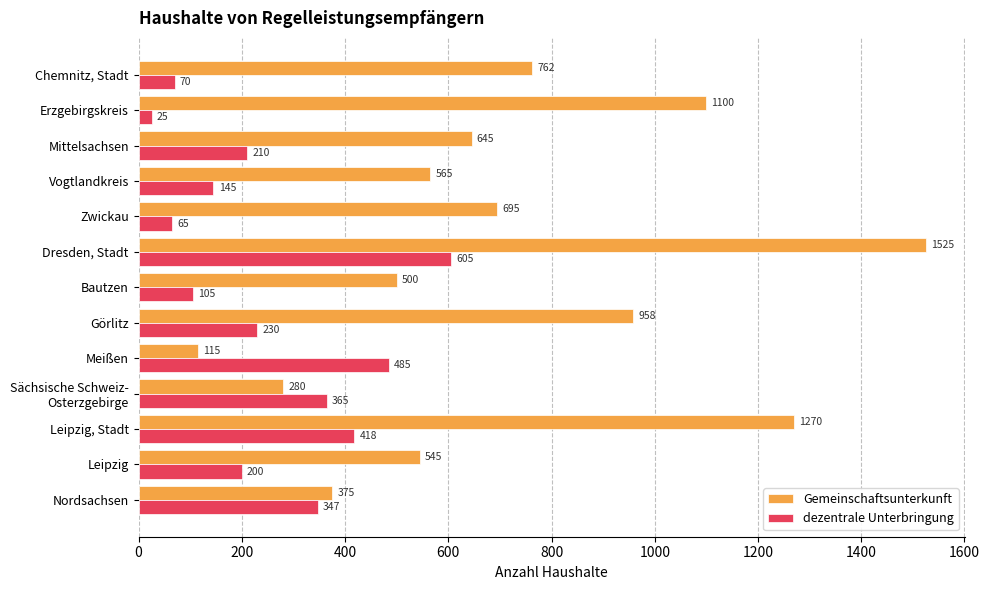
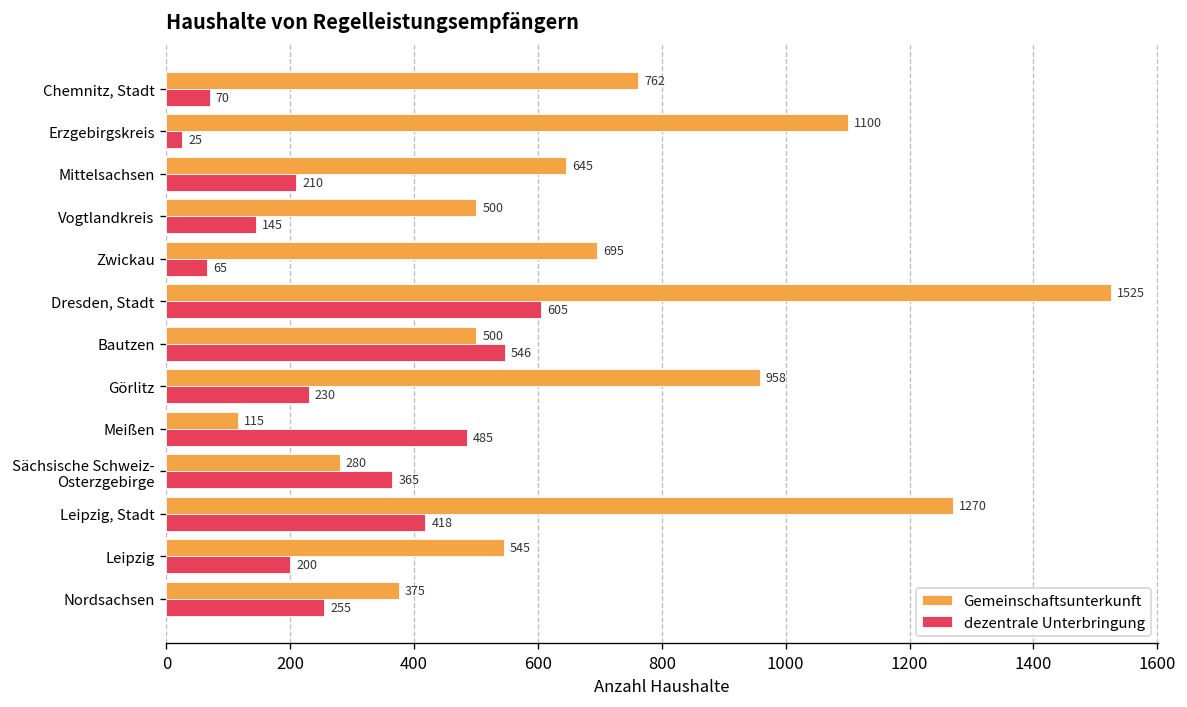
  {
    "Gemeinschaftsunterkunft": {
      "Chemnitz, Stadt": 762,
      "Erzgebirgskreis": 1100,
      "Mittelsachsen": 645,
-     "Vogtlandkreis": 565,
+     "Vogtlandkreis": 500,
      "Zwickau": 695,
      "Dresden, Stadt": 1525,
      "Bautzen": 500,
      "Görlitz": 958,
      "Meißen": 115,
      "Sächsische Schweiz- Osterzgebirge": 280,
      "Leipzig, Stadt": 1270,
      "Leipzig": 545,
      "Nordsachsen": 375
    },
    "dezentrale Unterbringung": {
      "Chemnitz, Stadt": 70,
      "Erzgebirgskreis": 25,
      "Mittelsachsen": 210,
      "Vogtlandkreis": 145,
      "Zwickau": 65,
      "Dresden, Stadt": 605,
-     "Bautzen": 105,
+     "Bautzen": 546,
      "Görlitz": 230,
      "Meißen": 485,
      "Sächsische Schweiz- Osterzgebirge": 365,
      "Leipzig, Stadt": 418,
      "Leipzig": 200,
-     "Nordsachsen": 347
+     "Nordsachsen": 255
    }
  }
